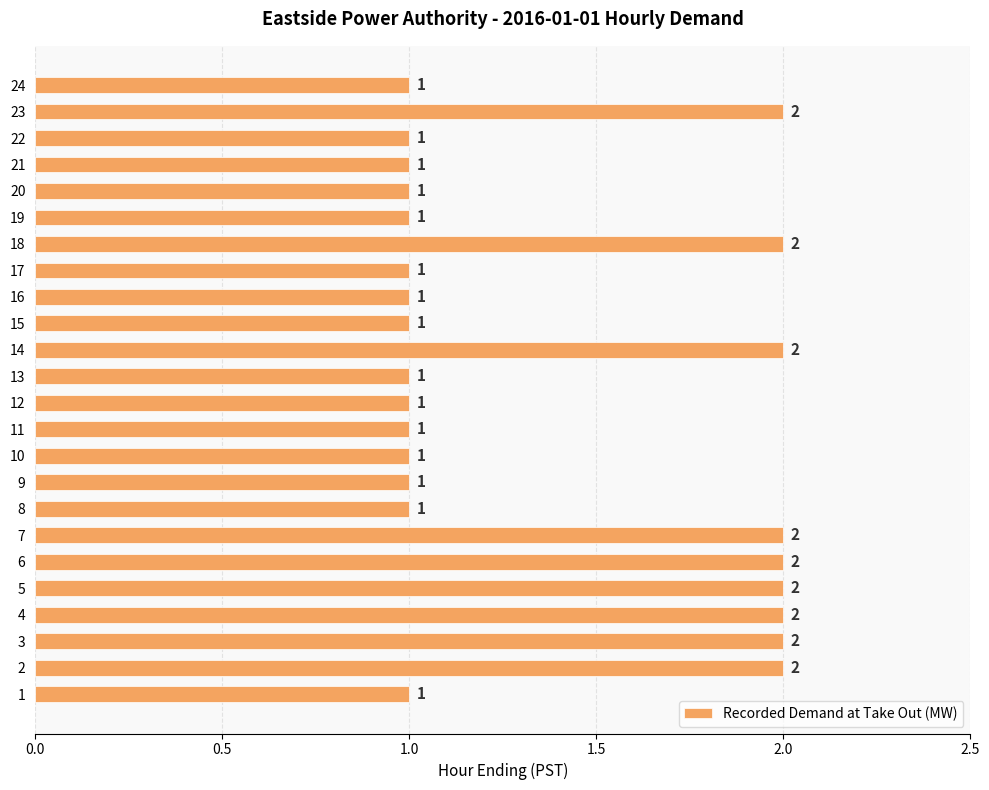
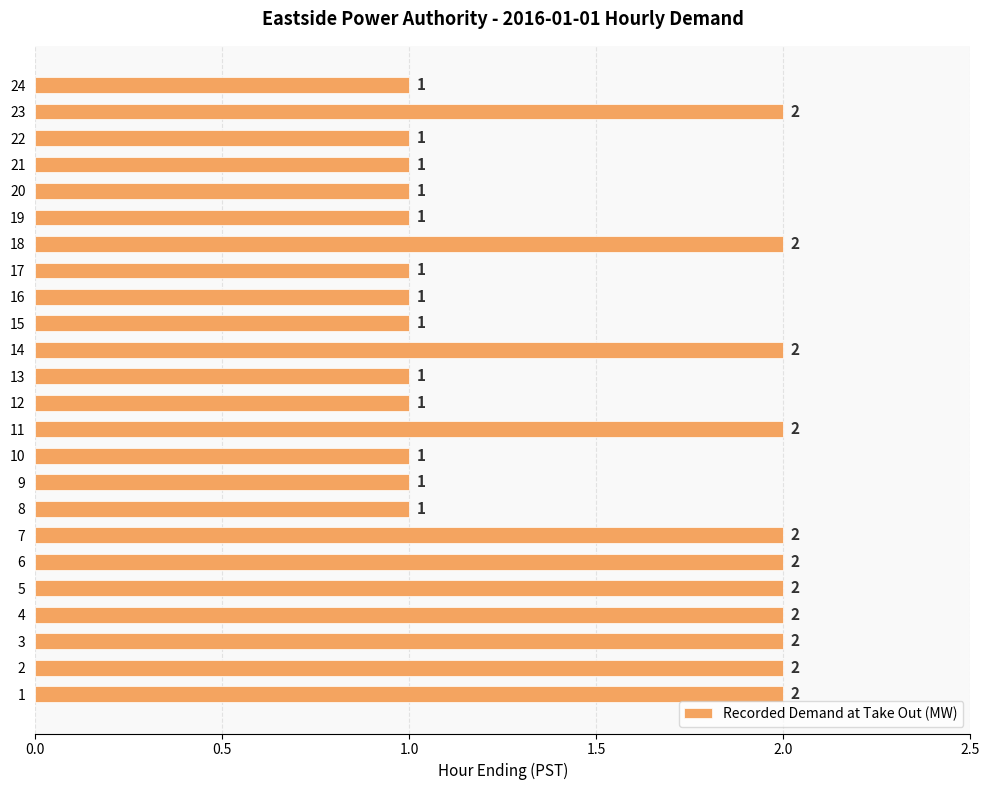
  {
    "24": 1,
    "23": 2,
    "22": 1,
    "21": 1,
    "20": 1,
    "19": 1,
    "18": 2,
    "17": 1,
    "16": 1,
    "15": 1,
    "14": 2,
    "13": 1,
    "12": 1,
-   "11": 1,
+   "11": 2,
    "10": 1,
    "9": 1,
    "8": 1,
    "7": 2,
    "6": 2,
    "5": 2,
    "4": 2,
    "3": 2,
    "2": 2,
-   "1": 1
+   "1": 2
  }
